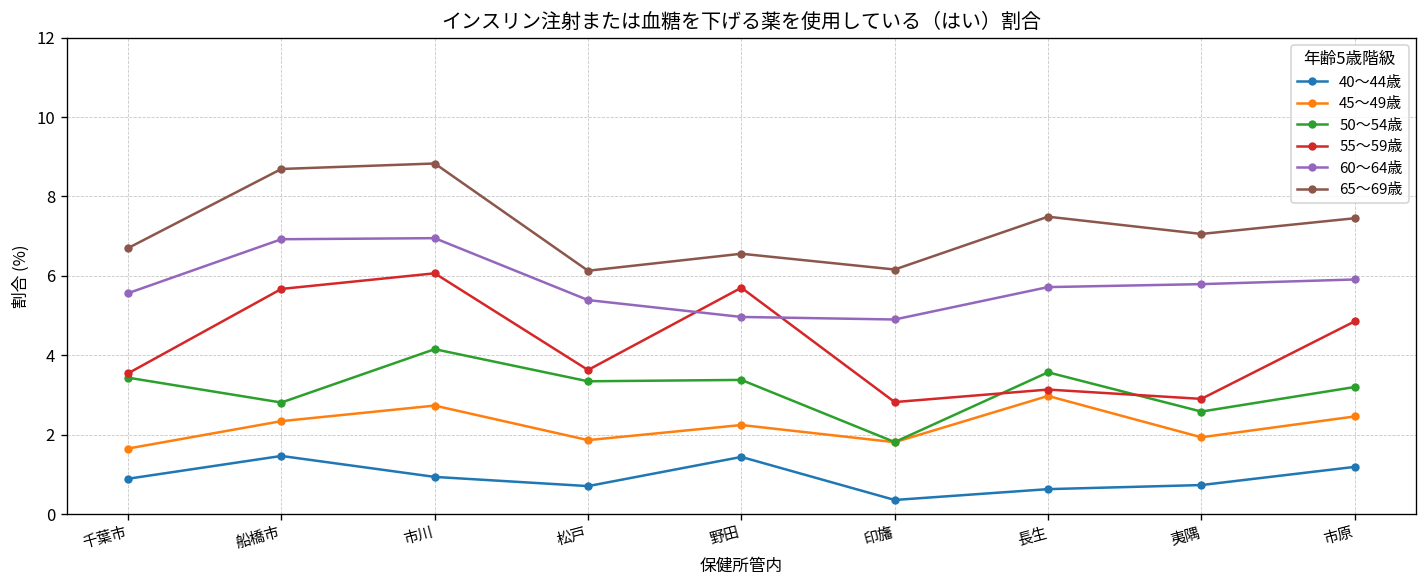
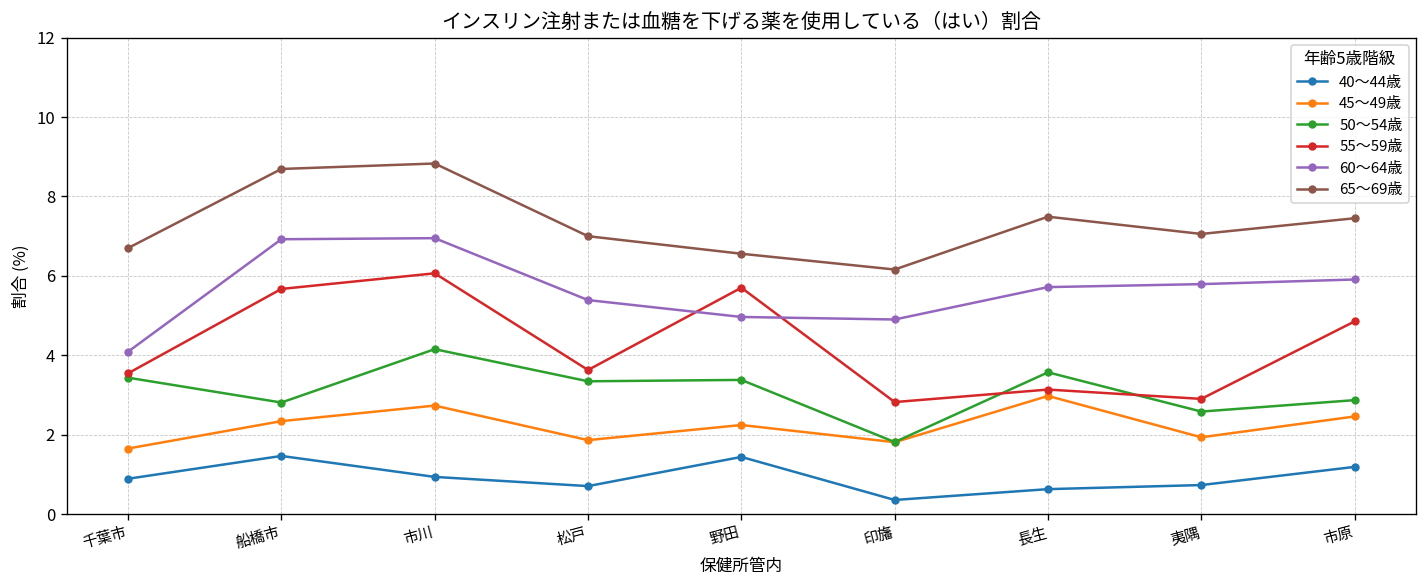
  {
    "40～44歳": {
      "千葉市": 0.9,
      "船橋市": 1.5,
      "市川": 0.9,
      "松戸": 0.7,
      "野田": 1.4,
      "印旛": 0.4,
      "長生": 0.6,
      "夷隅": 0.7,
      "市原": 1.2
    },
    "45～49歳": {
      "千葉市": 1.7,
      "船橋市": 2.3,
      "市川": 2.7,
      "松戸": 1.9,
      "野田": 2.2,
      "長生": 3.0,
      "夷隅": 1.9,
      "市原": 2.5
    },
    "50～54歳": {
      "千葉市": 3.4,
      "船橋市": 2.8,
      "市川": 4.2,
      "松戸": 3.3,
      "野田": 3.4,
      "長生": 3.6,
      "夷隅": 2.6,
-     "市原": 3.2
+     "市原": 2.9
    },
    "55～59歳": {
      "千葉市": 3.5,
      "船橋市": 5.7,
      "市川": 6.1,
      "松戸": 3.6,
      "野田": 5.7,
      "印旛": 2.8,
      "長生": 3.1,
      "夷隅": 2.9,
      "市原": 4.9
    },
    "60～64歳": {
-     "千葉市": 5.6,
+     "千葉市": 4.1,
      "船橋市": 6.9,
      "市川": 6.9,
      "松戸": 5.4,
      "野田": 5.0,
      "印旛": 4.9,
      "長生": 5.7,
      "夷隅": 5.8,
      "市原": 5.9
    },
    "65～69歳": {
      "千葉市": 6.7,
      "船橋市": 8.7,
      "市川": 8.8,
-     "松戸": 6.1,
+     "松戸": 7.0,
      "野田": 6.6,
      "印旛": 6.2,
      "長生": 7.5,
      "夷隅": 7.1,
      "市原": 7.5
    }
  }
